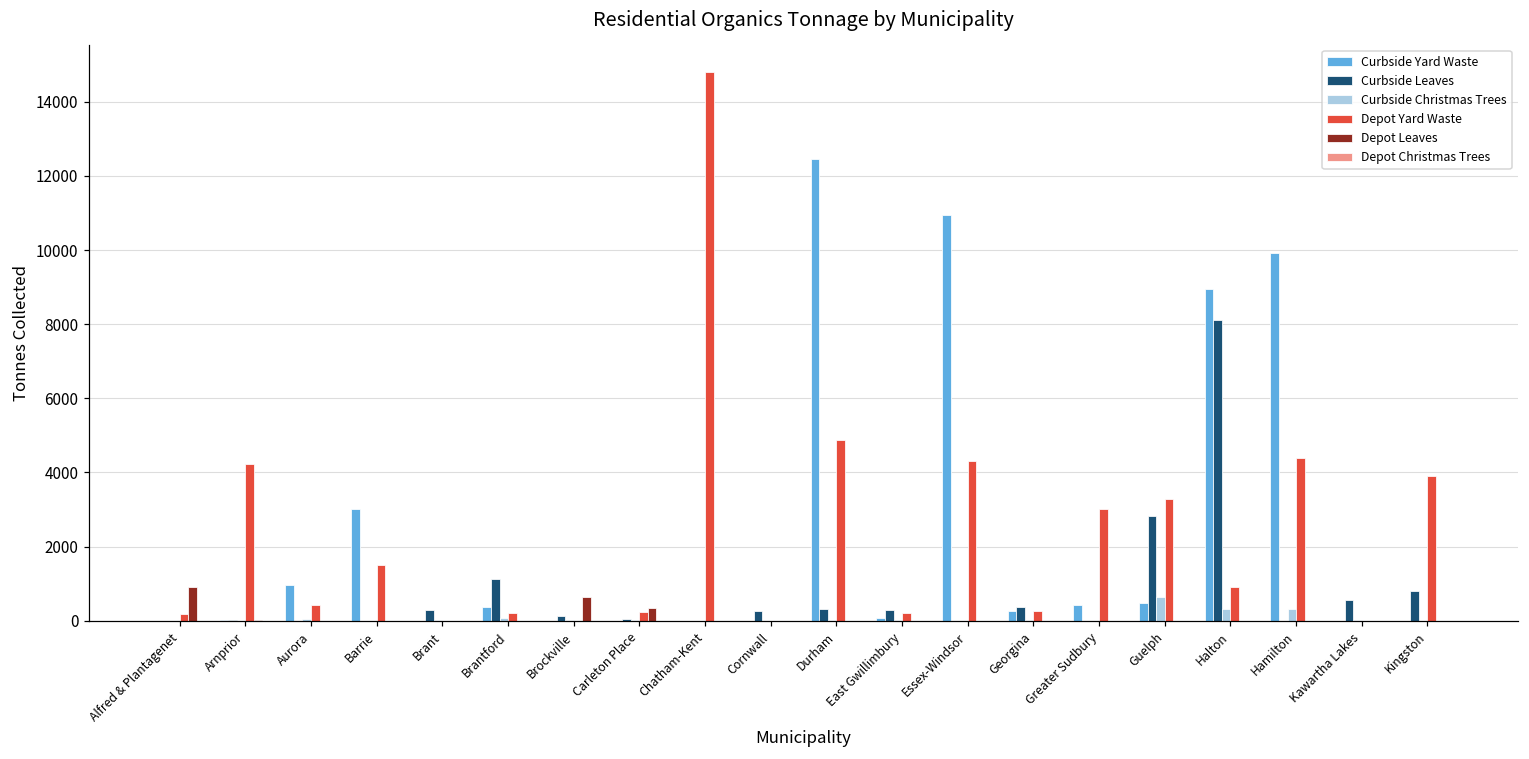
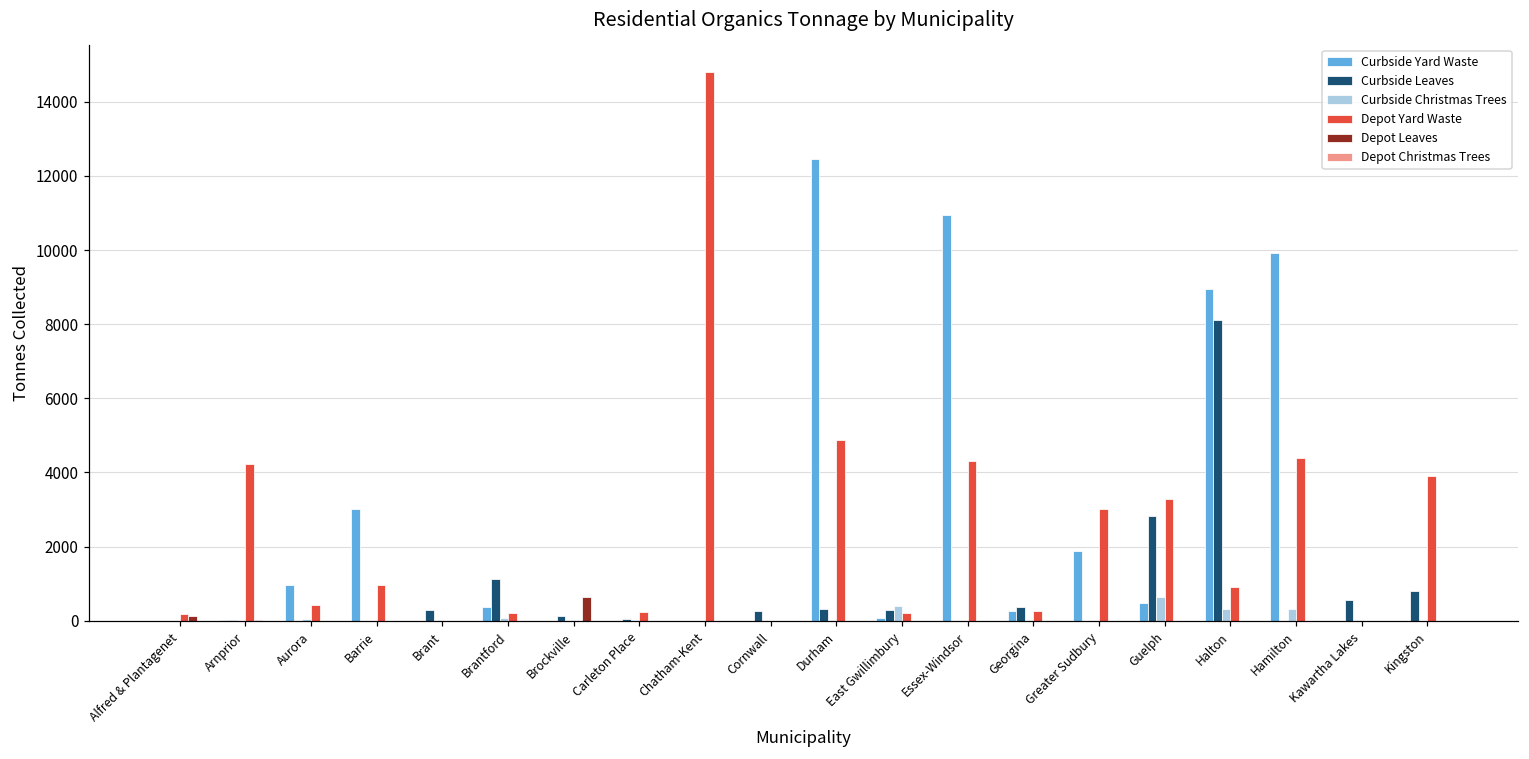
  {
    "Curbside Yard Waste": {
      "Alfred & Plantagenet": 0,
      "Aurora": 1000,
      "Barrie": 3000,
      "Brant": 0,
      "Brantford": 400,
      "Brockville": 0,
      "Carleton Place": 0,
      "Chatham-Kent": 0,
      "Cornwall": 0,
      "Durham": 12400,
      "Essex-Windsor": 11000,
      "Georgina": 300,
-     "Greater Sudbury": 400,
+     "Greater Sudbury": 1900,
      "Guelph": 500,
      "Halton": 8900,
      "Hamilton": 9900,
      "Kawartha Lakes": 0,
      "Kingston": 0
    },
    "Curbside Leaves": {
      "Alfred & Plantagenet": 0,
      "Aurora": 0,
      "Barrie": 0,
      "Brant": 300,
      "Brantford": 1100,
      "Brockville": 100,
      "Chatham-Kent": 0,
      "Cornwall": 300,
      "Durham": 300,
      "East Gwillimbury": 300,
      "Essex-Windsor": 0,
      "Georgina": 400,
      "Greater Sudbury": 0,
      "Guelph": 2800,
      "Halton": 8100,
      "Hamilton": 0,
      "Kawartha Lakes": 600,
      "Kingston": 800
    },
    "Curbside Christmas Trees": {
      "Alfred & Plantagenet": 0,
      "Arnprior": 0,
      "Barrie": 0,
      "Chatham-Kent": 0,
      "Cornwall": 0,
-     "East Gwillimbury": 0,
+     "East Gwillimbury": 400,
      "Essex-Windsor": 0,
      "Greater Sudbury": 0,
      "Guelph": 600,
      "Halton": 300,
      "Hamilton": 300,
      "Kingston": 0
    },
    "Depot Yard Waste": {
      "Alfred & Plantagenet": 200,
      "Arnprior": 4200,
      "Aurora": 400,
-     "Barrie": 1500,
+     "Barrie": 1000,
      "Brant": 0,
      "Brantford": 200,
      "Brockville": 0,
      "Carleton Place": 200,
      "Chatham-Kent": 14800,
      "Cornwall": 0,
      "Durham": 4900,
      "East Gwillimbury": 200,
      "Essex-Windsor": 4300,
      "Georgina": 300,
      "Greater Sudbury": 3000,
      "Guelph": 3300,
      "Halton": 900,
      "Hamilton": 4400,
      "Kawartha Lakes": 0,
      "Kingston": 3900
    },
    "Depot Leaves": {
-     "Alfred & Plantagenet": 900,
+     "Alfred & Plantagenet": 100,
      "Aurora": 0,
      "Barrie": 0,
      "Brant": 0,
      "Brantford": 0,
      "Brockville": 600,
-     "Carleton Place": 300,
+     "Carleton Place": 0,
      "Chatham-Kent": 0,
      "Cornwall": 0,
      "Durham": 0,
      "East Gwillimbury": 0,
      "Essex-Windsor": 0,
      "Georgina": 0,
      "Greater Sudbury": 0,
      "Guelph": 0,
      "Halton": 0,
      "Hamilton": 0,
      "Kawartha Lakes": 0,
      "Kingston": 0
    },
    "Depot Christmas Trees": {
      "Alfred & Plantagenet": 0,
      "Aurora": 0,
      "Barrie": 0,
      "Brant": 0,
      "Brantford": 0,
      "Brockville": 0,
      "Carleton Place": 0,
      "Chatham-Kent": 0,
      "Cornwall": 0,
      "Durham": 0,
      "East Gwillimbury": 0,
      "Essex-Windsor": 0,
      "Georgina": 0,
      "Greater Sudbury": 0,
      "Guelph": 0,
      "Halton": 0,
      "Hamilton": 0,
      "Kawartha Lakes": 0,
      "Kingston": 0
    }
  }
